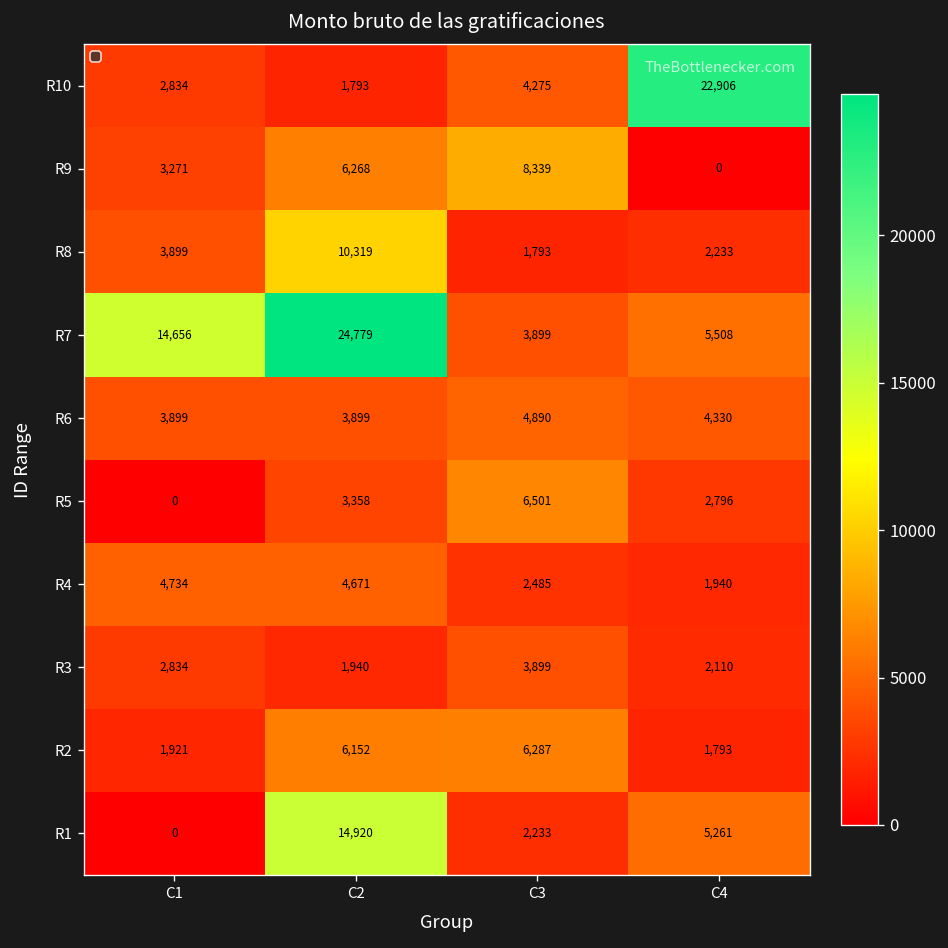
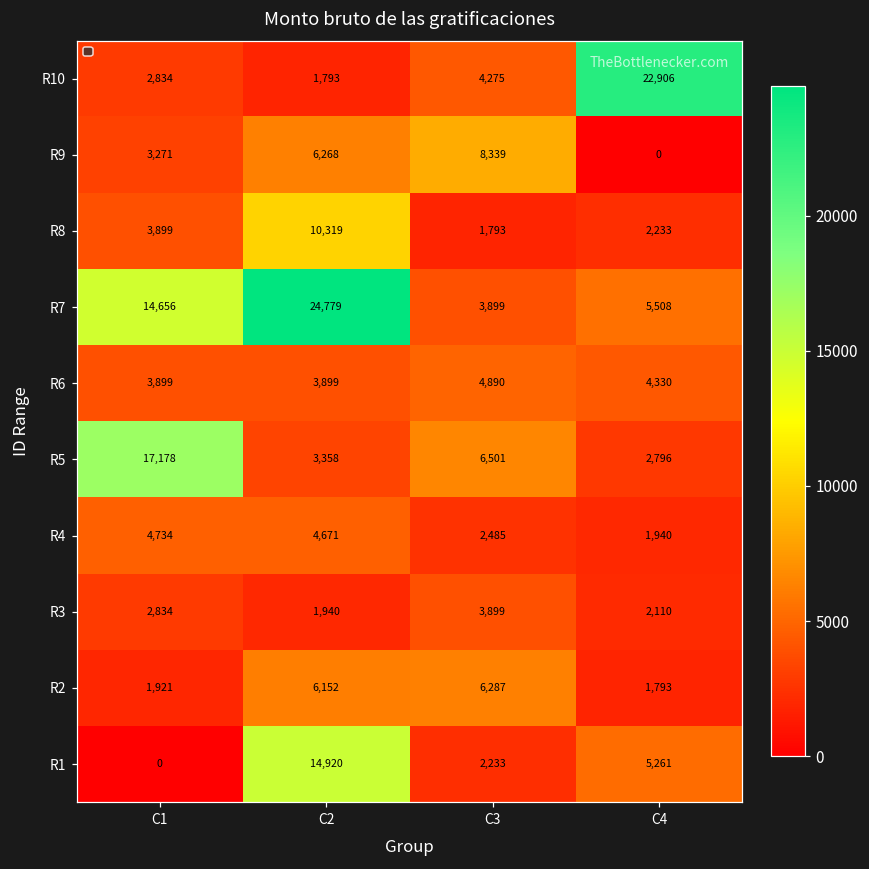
  {
    "R10": {
      "C1": "2,834",
      "C2": "1,793",
      "C3": "4,275"
    },
    "R9": {
      "C1": "3,271",
      "C2": "6,268",
      "C3": "8,339",
      "C4": "0"
    },
    "R8": {
      "C1": "3,899",
      "C2": "10,319",
      "C3": "1,793",
      "C4": "2,233"
    },
    "R7": {
      "C1": "14,656",
      "C2": "24,779",
      "C3": "3,899",
      "C4": "5,508"
    },
    "R6": {
      "C1": "3,899",
      "C2": "3,899",
      "C3": "4,890",
      "C4": "4,330"
    },
    "R5": {
-     "C1": "0",
+     "C1": "17,178",
      "C2": "3,358",
      "C3": "6,501",
      "C4": "2,796"
    },
    "R4": {
      "C1": "4,734",
      "C2": "4,671",
      "C3": "2,485",
      "C4": "1,940"
    },
    "R3": {
      "C1": "2,834",
      "C2": "1,940",
      "C3": "3,899",
      "C4": "2,110"
    },
    "R2": {
      "C1": "1,921",
      "C2": "6,152",
      "C3": "6,287",
      "C4": "1,793"
    },
    "R1": {
      "C1": "0",
      "C2": "14,920",
      "C3": "2,233",
      "C4": "5,261"
    }
  }
